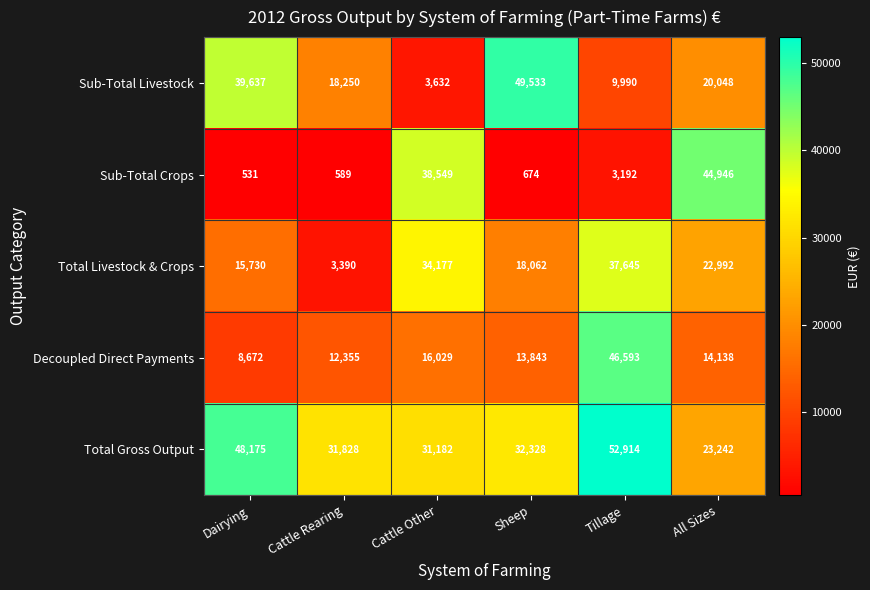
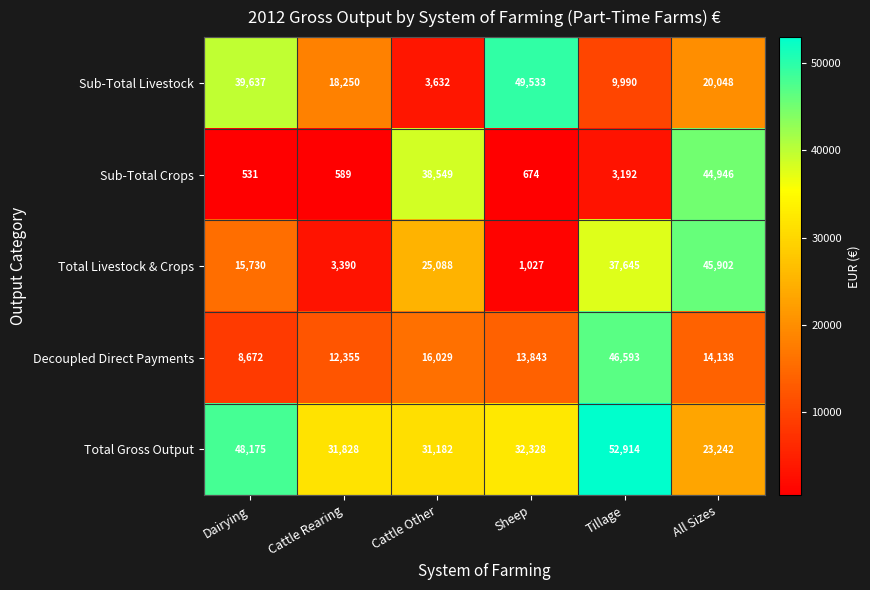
  {
    "Sub-Total Livestock": {
      "Dairying": "39,637",
      "Cattle Rearing": "18,250",
      "Cattle Other": "3,632",
      "Sheep": "49,533",
      "Tillage": "9,990",
      "All Sizes": "20,048"
    },
    "Sub-Total Crops": {
      "Dairying": "531",
      "Cattle Rearing": "589",
      "Cattle Other": "38,549",
      "Sheep": "674",
      "Tillage": "3,192",
      "All Sizes": "44,946"
    },
    "Total Livestock & Crops": {
      "Dairying": "15,730",
      "Cattle Rearing": "3,390",
-     "Cattle Other": "34,177",
-     "Sheep": "18,062",
+     "Cattle Other": "25,088",
+     "Sheep": "1,027",
      "Tillage": "37,645",
-     "All Sizes": "22,992"
+     "All Sizes": "45,902"
    },
    "Decoupled Direct Payments": {
      "Dairying": "8,672",
      "Cattle Rearing": "12,355",
      "Cattle Other": "16,029",
      "Sheep": "13,843",
      "Tillage": "46,593",
      "All Sizes": "14,138"
    },
    "Total Gross Output": {
      "Dairying": "48,175",
      "Cattle Rearing": "31,828",
      "Cattle Other": "31,182",
      "Sheep": "32,328",
      "Tillage": "52,914",
      "All Sizes": "23,242"
    }
  }
